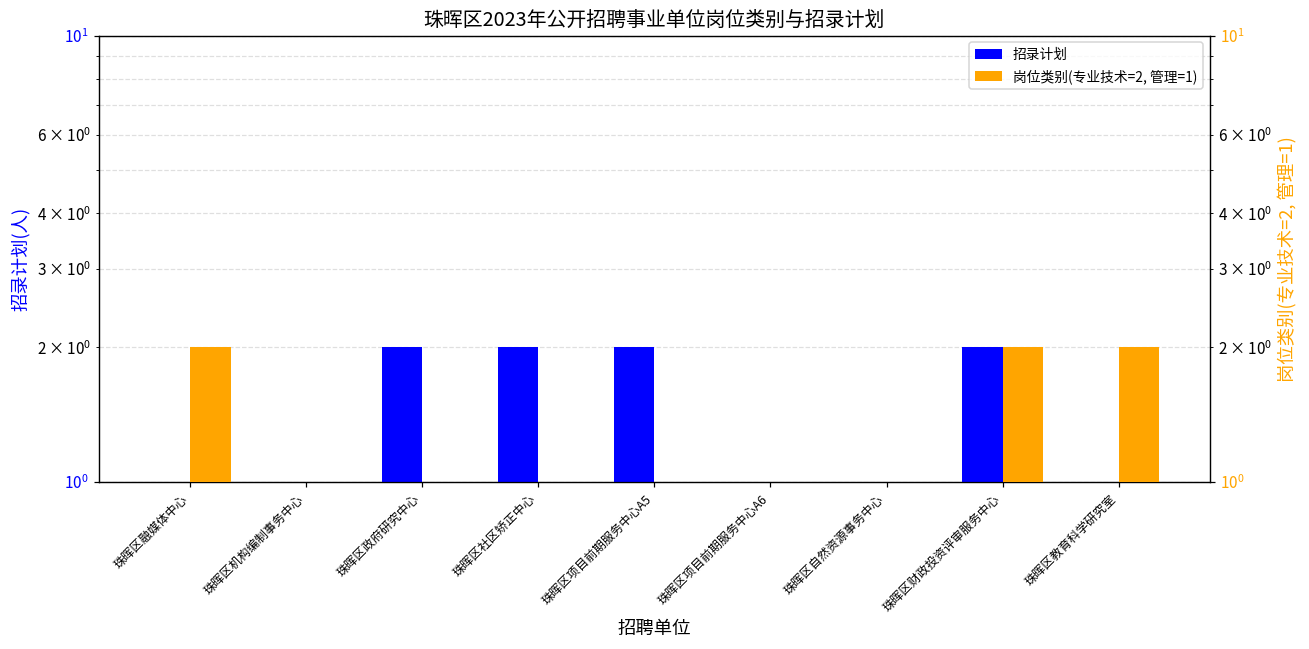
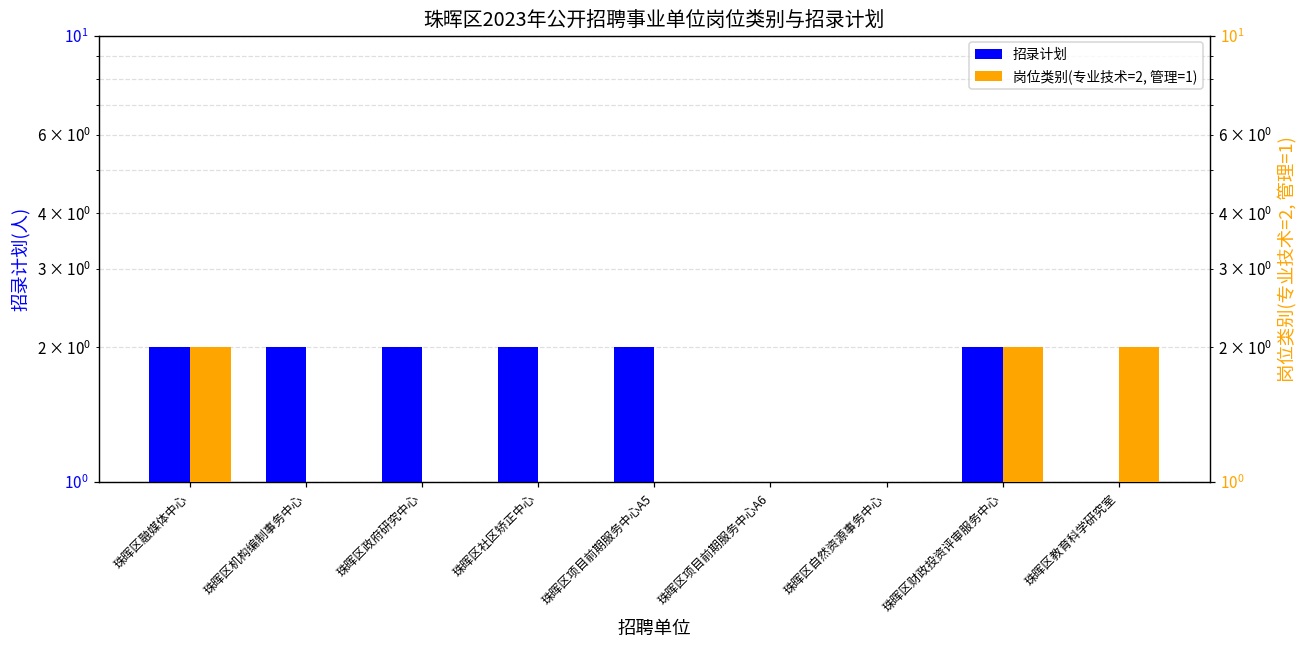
  {
    "招录计划": {
-     "珠晖区融媒体中心": 1,
-     "珠晖区机构编制事务中心": 1,
+     "珠晖区融媒体中心": 2,
+     "珠晖区机构编制事务中心": 2,
      "珠晖区政府研究中心": 2,
      "珠晖区社区矫正中心": 2,
      "珠晖区项目前期服务中心A5": 2,
      "珠晖区项目前期服务中心A6": 1,
      "珠晖区自然资源事务中心": 1,
      "珠晖区财政投资评审服务中心": 2,
      "珠晖区教育科学研究室": 1
    },
    "岗位类别(专业技术=2, 管理=1)": {
      "珠晖区融媒体中心": 2.0,
      "珠晖区机构编制事务中心": 1.00,
      "珠晖区政府研究中心": 1.00,
      "珠晖区社区矫正中心": 1.00,
      "珠晖区项目前期服务中心A5": 1.00,
      "珠晖区项目前期服务中心A6": 1.00,
      "珠晖区自然资源事务中心": 1.00,
      "珠晖区财政投资评审服务中心": 2.0,
      "珠晖区教育科学研究室": 2.0
    }
  }
